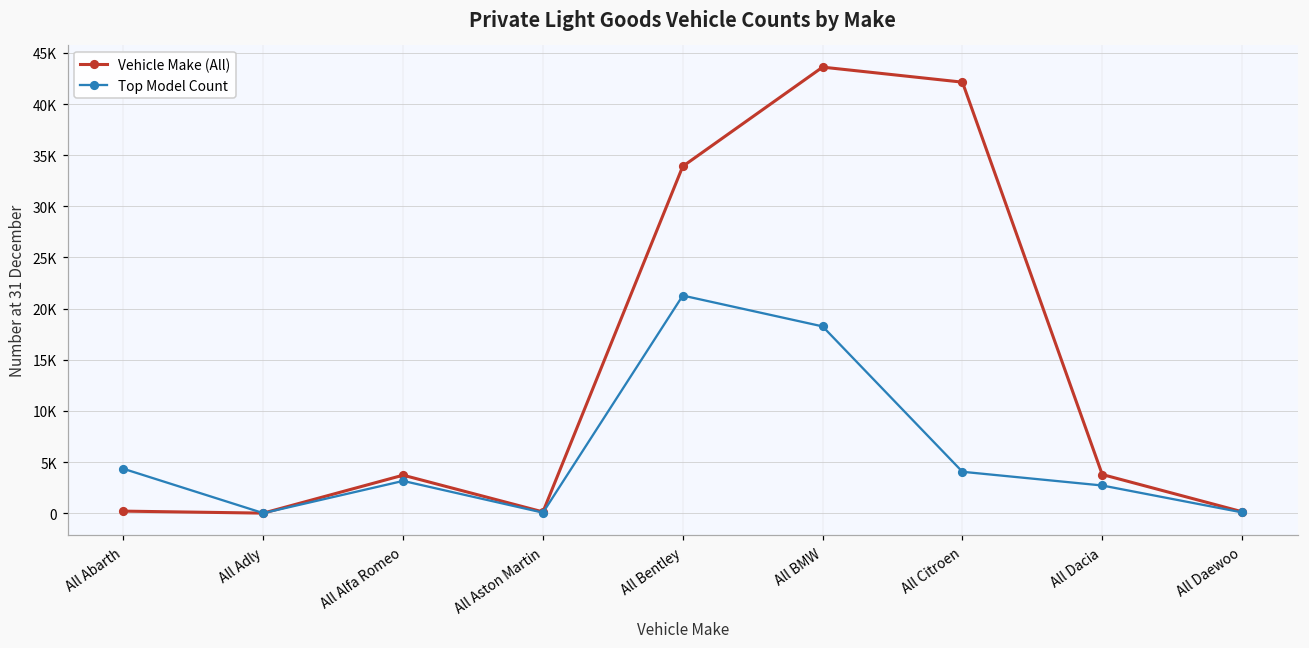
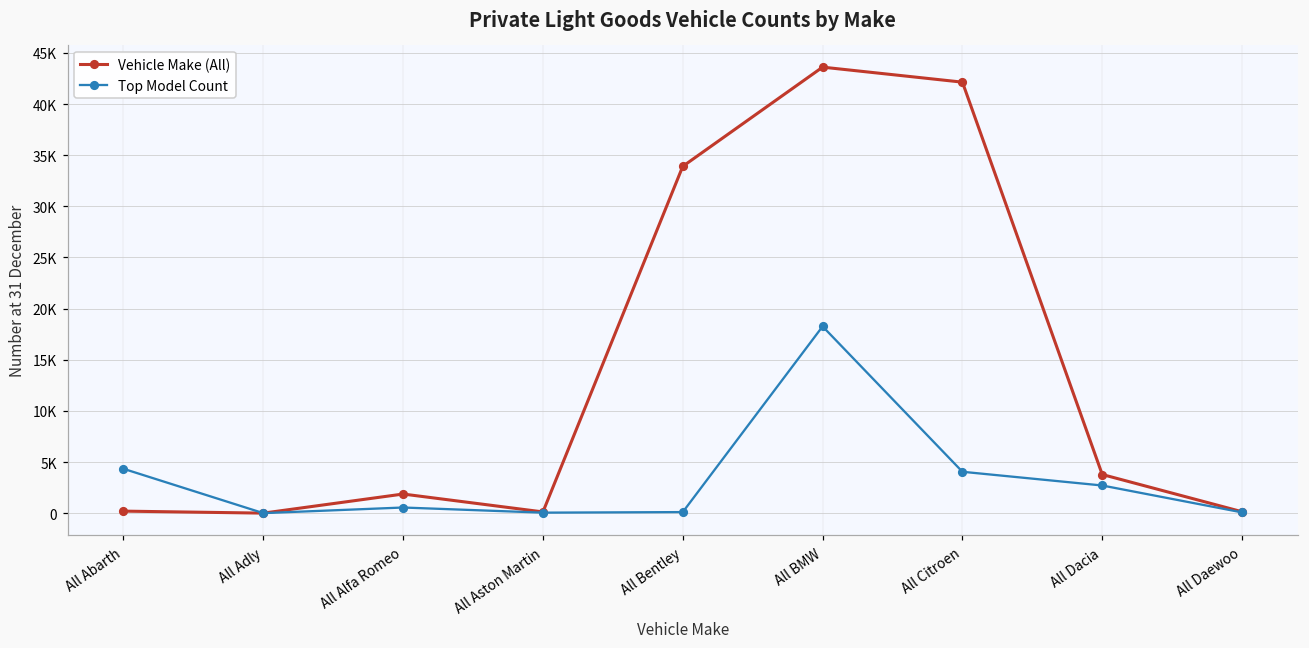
  {
    "Vehicle Make (All)": {
      "All Abarth": 0,
-     "All Alfa Romeo": 4000,
+     "All Alfa Romeo": 2000,
      "All Bentley": 34000,
      "All BMW": 44000,
      "All Citroen": 42000,
      "All Dacia": 4000
    },
    "Top Model Count": {
      "All Abarth": 4000,
-     "All Alfa Romeo": 3000,
-     "All Bentley": 21000,
+     "All Alfa Romeo": 1000,
+     "All Bentley": 0,
      "All BMW": 18000,
      "All Citroen": 4000,
      "All Dacia": 3000
    }
  }
